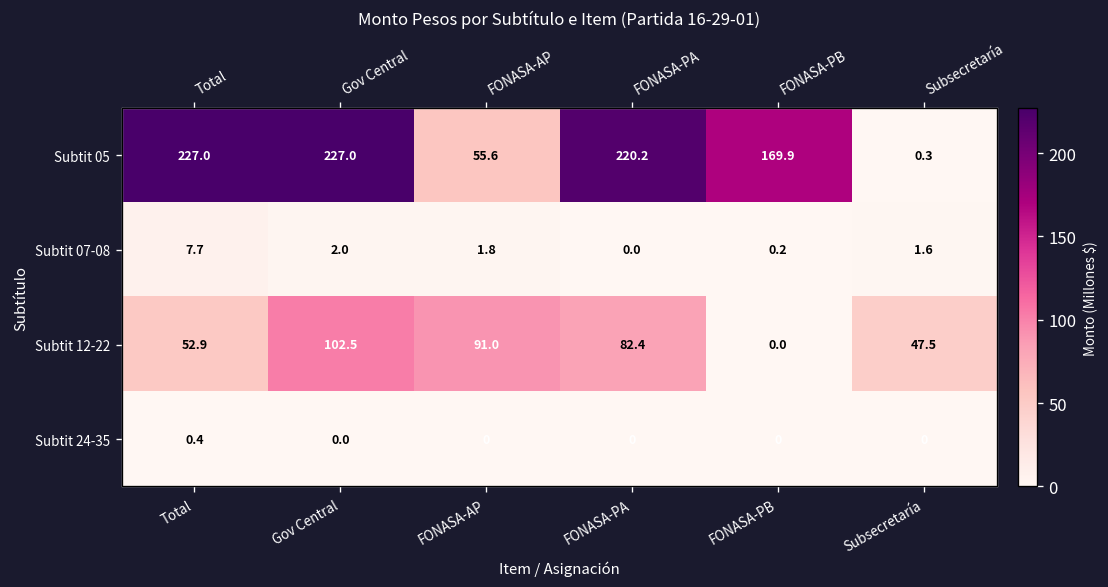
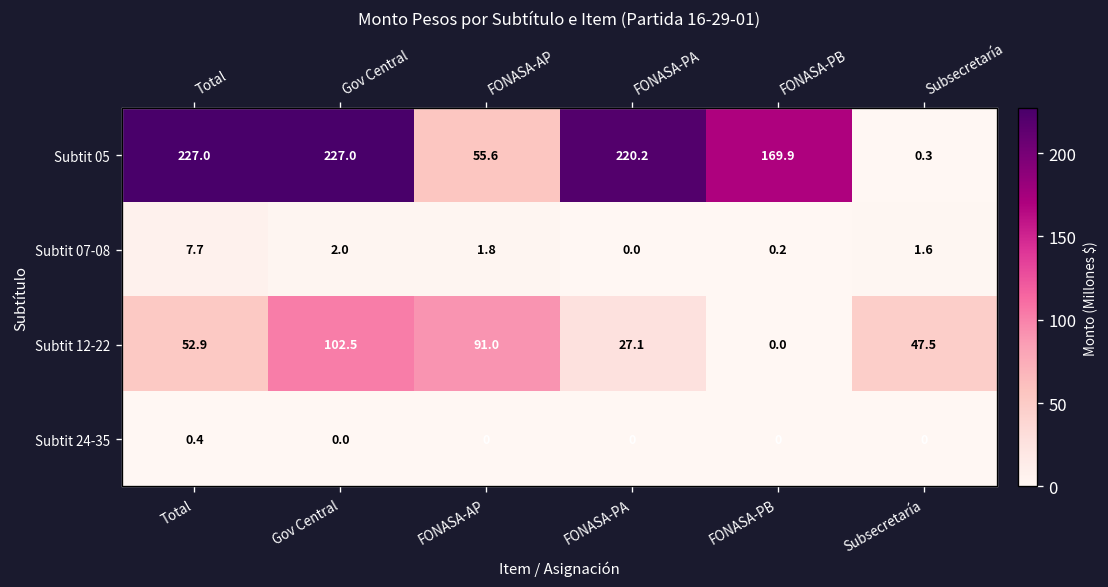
  {
    "Subtit 05": {
      "Total": 227.0,
      "Gov Central": 227.0,
      "FONASA-AP": 55.6,
      "FONASA-PA": 220.2,
      "FONASA-PB": 169.9,
      "Subsecretaría": 0.3
    },
    "Subtit 07-08": {
      "Total": 7.7,
      "Gov Central": 2.0,
      "FONASA-AP": 1.8,
      "FONASA-PA": 0.0,
      "FONASA-PB": 0.2,
      "Subsecretaría": 1.6
    },
    "Subtit 12-22": {
      "Total": 52.9,
      "Gov Central": 102.5,
      "FONASA-AP": 91.0,
-     "FONASA-PA": 82.4,
+     "FONASA-PA": 27.1,
      "FONASA-PB": 0.0,
      "Subsecretaría": 47.5
    },
    "Subtit 24-35": {
      "Total": 0.4,
      "Gov Central": 0.0
    }
  }
